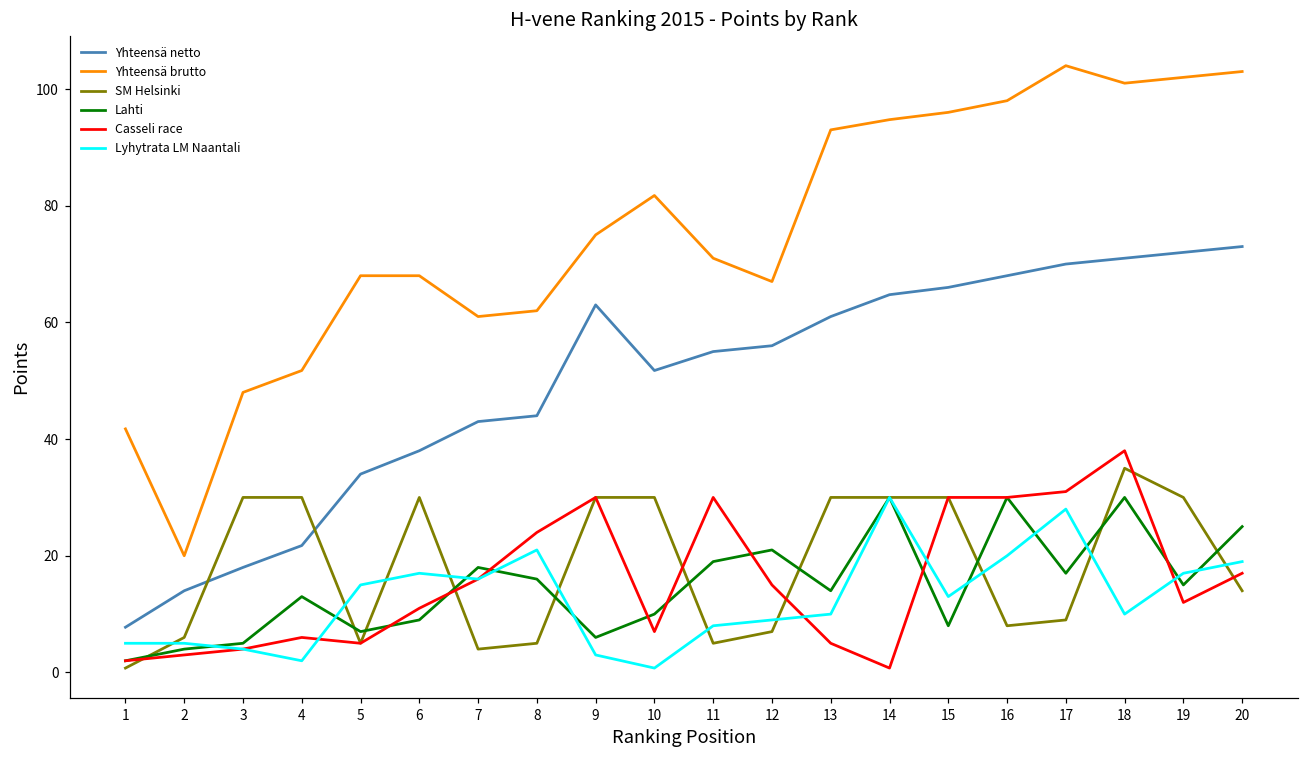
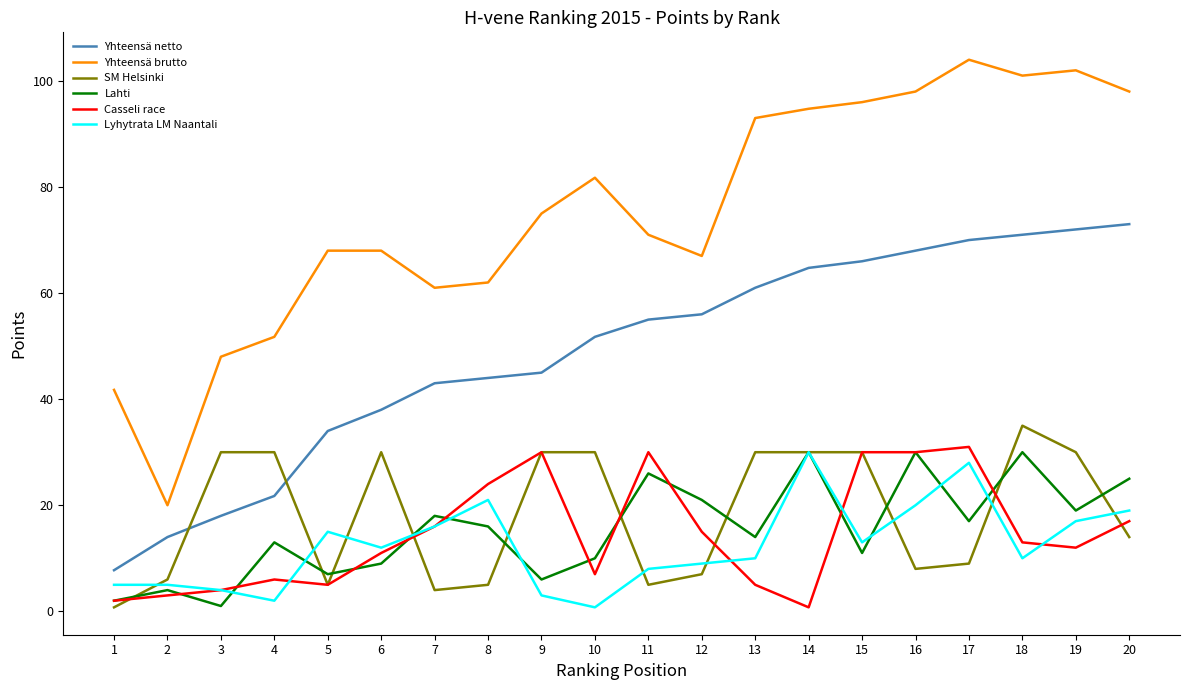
  {
    "Yhteensä netto": {
      "1": 8,
      "2": 14,
      "3": 18,
      "4": 22,
      "5": 34,
      "6": 38,
      "7": 43,
      "8": 44,
-     "9": 63,
+     "9": 45,
      "10": 52,
      "11": 55,
      "12": 56,
      "13": 61,
      "14": 65,
      "15": 66,
      "16": 68,
      "17": 70,
      "18": 71,
      "19": 72,
      "20": 73
    },
    "Yhteensä brutto": {
      "1": 42,
      "2": 20,
      "3": 48,
      "4": 52,
      "5": 68,
      "6": 68,
      "7": 61,
      "8": 62,
      "9": 75,
      "10": 82,
      "11": 71,
      "12": 67,
      "13": 93,
      "14": 95,
      "15": 96,
      "16": 98,
      "17": 104,
      "18": 101,
      "19": 102,
-     "20": 103
+     "20": 98
    },
    "SM Helsinki": {
      "1": 1,
      "2": 6,
      "3": 30,
      "4": 30,
      "6": 30,
      "7": 4,
      "8": 5,
      "10": 30,
      "11": 5,
      "12": 7,
      "13": 30,
      "16": 8,
      "17": 9,
      "18": 35,
      "19": 30,
      "20": 14
    },
    "Lahti": {
      "2": 4,
-     "3": 5,
+     "3": 1,
      "4": 13,
      "5": 7,
      "6": 9,
      "7": 18,
      "8": 16,
      "9": 6,
      "10": 10,
-     "11": 19,
+     "11": 26,
      "12": 21,
      "13": 14,
-     "15": 8,
+     "15": 11,
      "17": 17,
      "18": 30,
-     "19": 15,
+     "19": 19,
      "20": 25
    },
    "Casseli race": {
      "2": 3,
      "4": 6,
      "6": 11,
      "8": 24,
      "10": 7,
      "11": 30,
      "12": 15,
      "13": 5,
      "14": 1,
      "17": 31,
-     "18": 38,
+     "18": 13,
      "19": 12,
      "20": 17
    },
    "Lyhytrata LM Naantali": {
      "1": 5,
      "2": 5,
      "4": 2,
      "5": 15,
-     "6": 17,
+     "6": 12,
      "8": 21,
      "9": 3,
      "10": 1,
      "11": 8,
      "12": 9,
      "13": 10,
      "15": 13,
      "16": 20,
      "17": 28,
      "18": 10,
      "19": 17,
      "20": 19
    }
  }
